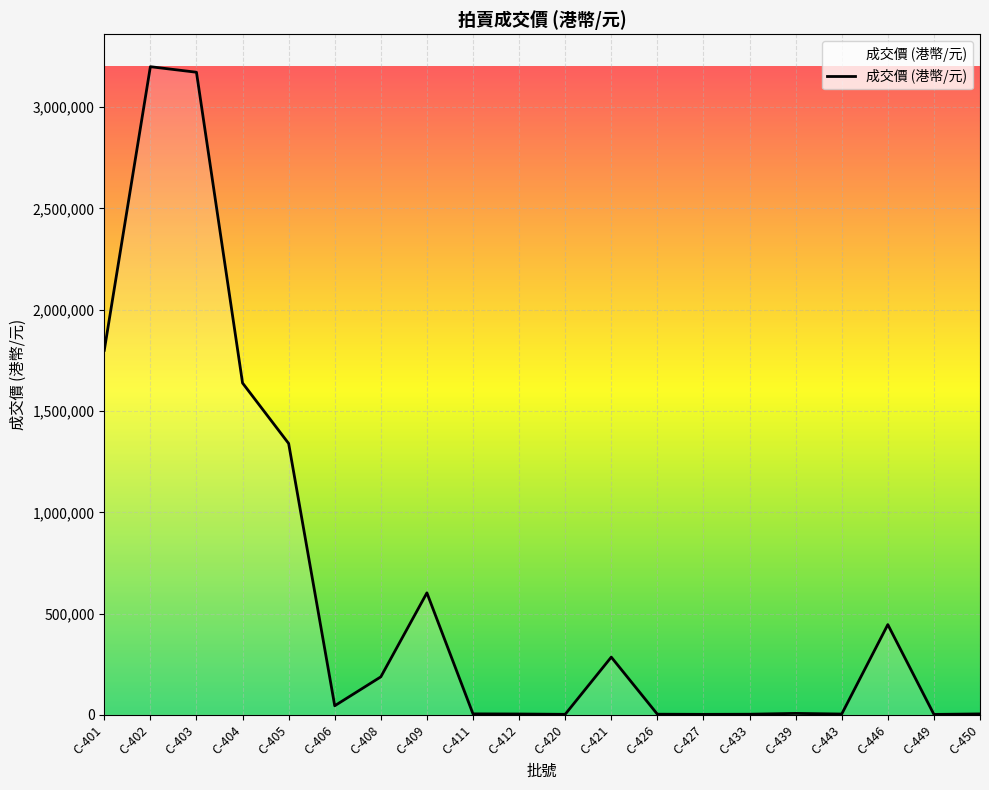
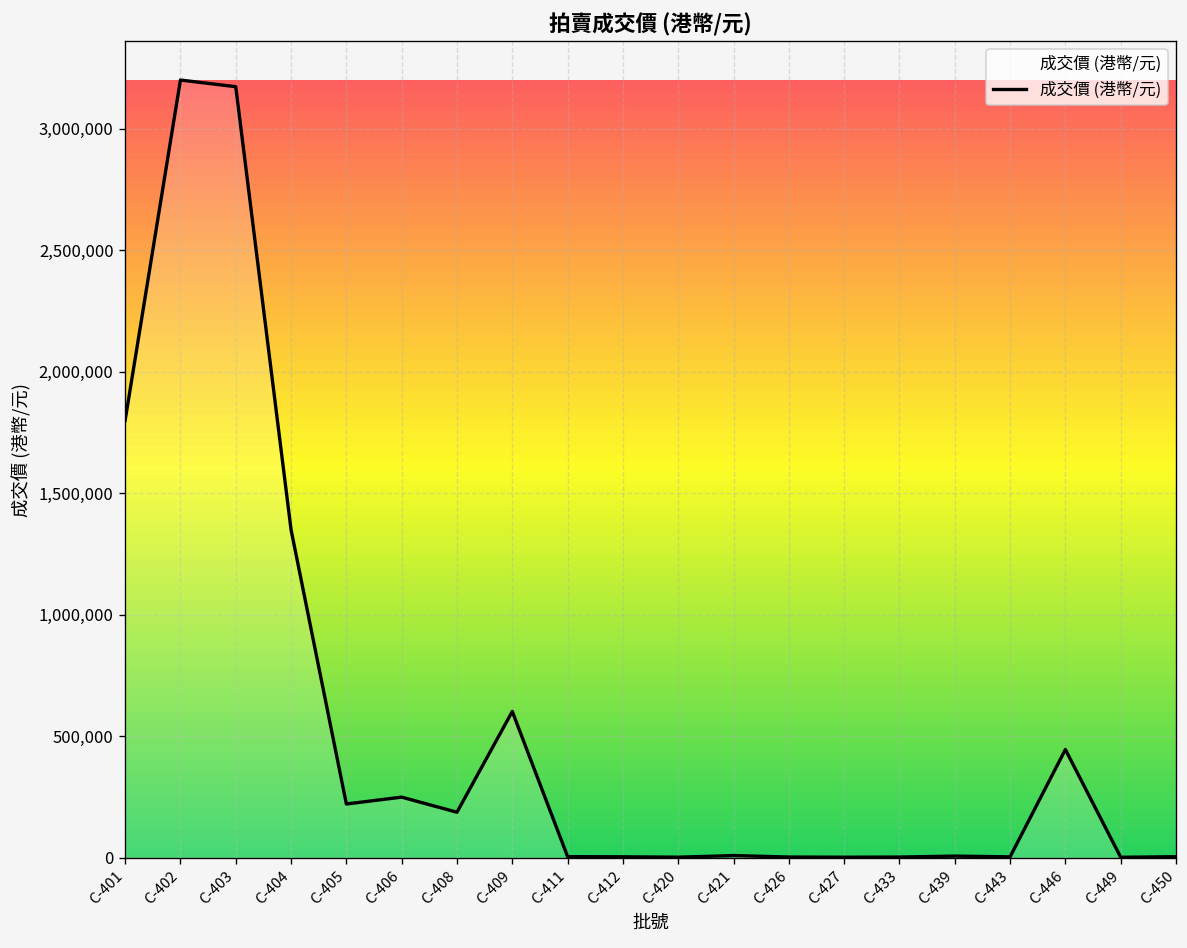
  {
    "C-401": "1,800,000",
    "C-402": "3,200,000",
    "C-403": "3,170,000",
-   "C-404": "1,640,000",
-   "C-405": "1,340,000",
-   "C-406": "50,000",
+   "C-404": "1,350,000",
+   "C-405": "220,000",
+   "C-406": "250,000",
    "C-408": "190,000",
    "C-409": "600,000",
    "C-411": "10,000",
    "C-412": "0",
    "C-420": "0",
-   "C-421": "290,000",
+   "C-421": "10,000",
    "C-426": "0",
    "C-427": "0",
    "C-433": "0",
    "C-439": "10,000",
    "C-443": "0",
    "C-446": "450,000",
    "C-449": "0",
    "C-450": "10,000"
  }
